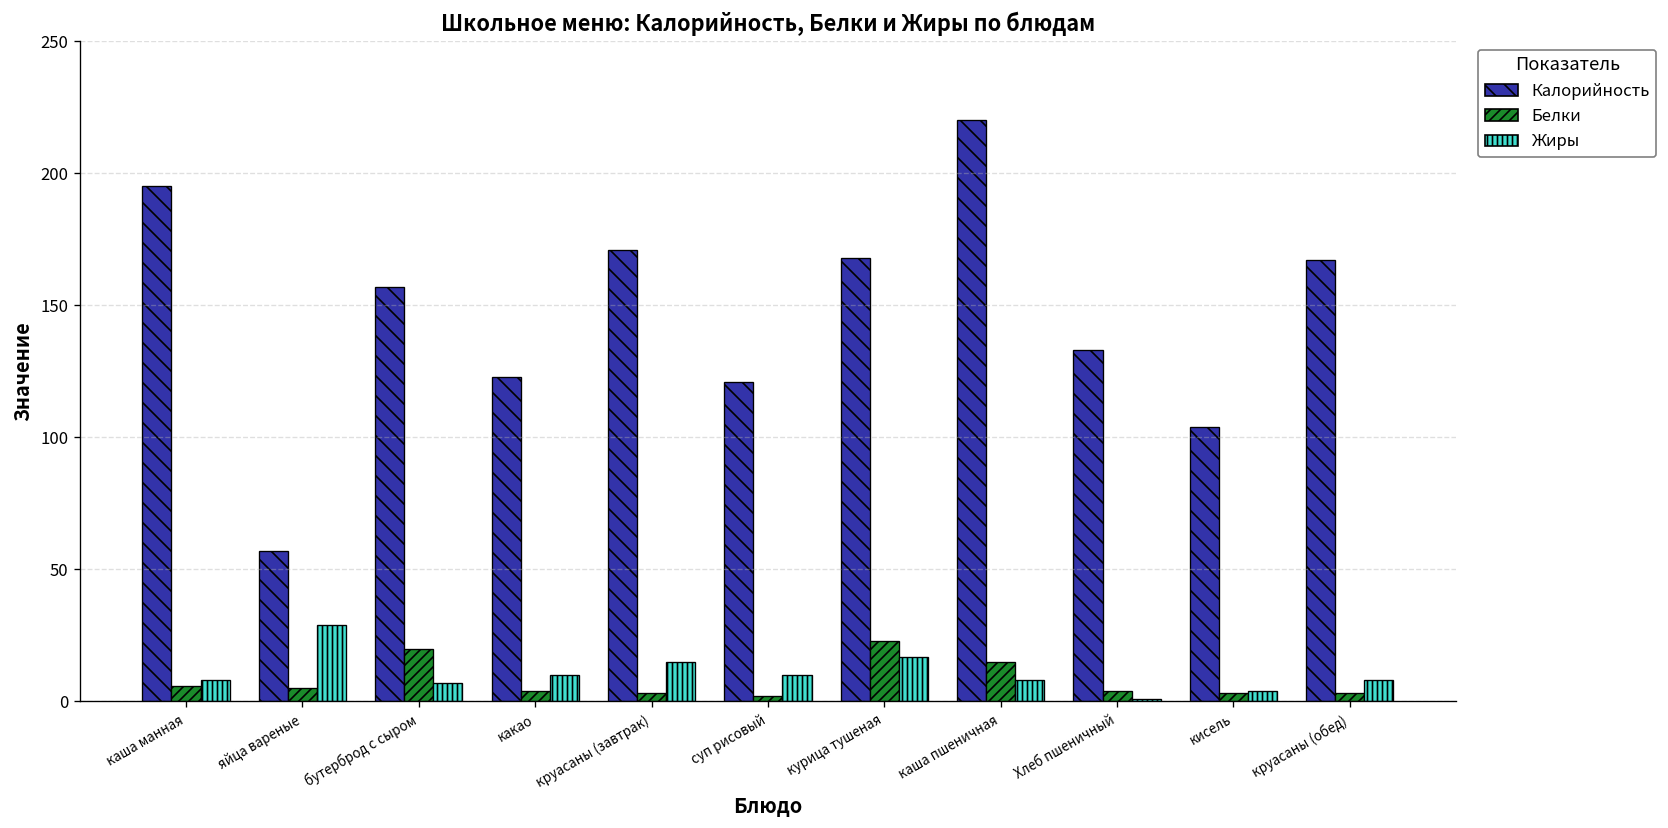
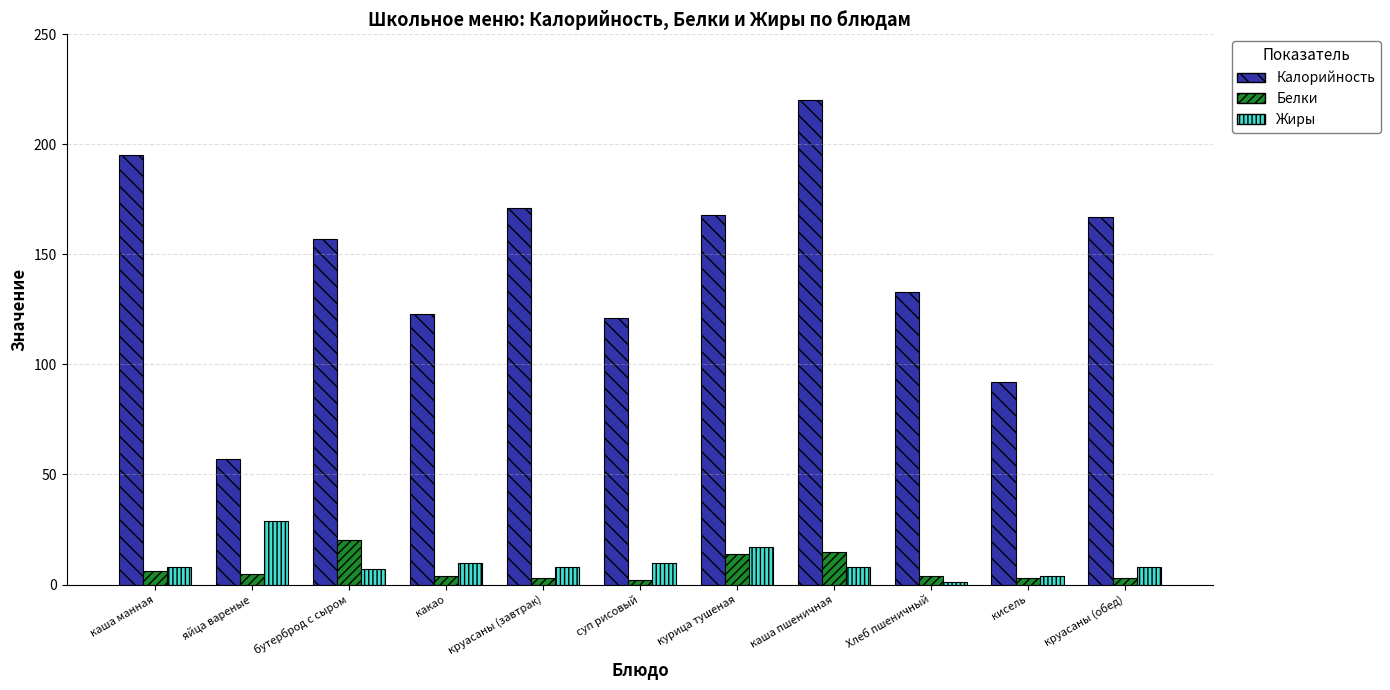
  {
    "Калорийность": {
      "каша манная": 195,
      "яйца вареные": 57,
      "бутерброд с сыром": 157,
      "какао": 123,
      "круасаны (завтрак)": 171,
      "суп рисовый": 121,
      "курица тушеная": 168,
      "каша пшеничная": 220,
      "Хлеб пшеничный": 133,
-     "кисель": 104,
+     "кисель": 92,
      "круасаны (обед)": 167
    },
    "Белки": {
      "каша манная": 6,
      "яйца вареные": 5,
      "бутерброд с сыром": 20,
      "какао": 4,
      "круасаны (завтрак)": 3,
      "суп рисовый": 2,
-     "курица тушеная": 23,
+     "курица тушеная": 14,
      "каша пшеничная": 15,
      "Хлеб пшеничный": 4,
      "кисель": 3,
      "круасаны (обед)": 3
    },
    "Жиры": {
      "каша манная": 8,
      "яйца вареные": 29,
      "бутерброд с сыром": 7,
      "какао": 10,
-     "круасаны (завтрак)": 15,
+     "круасаны (завтрак)": 8,
      "суп рисовый": 10,
      "курица тушеная": 17,
      "каша пшеничная": 8,
      "кисель": 4,
      "круасаны (обед)": 8
    }
  }
